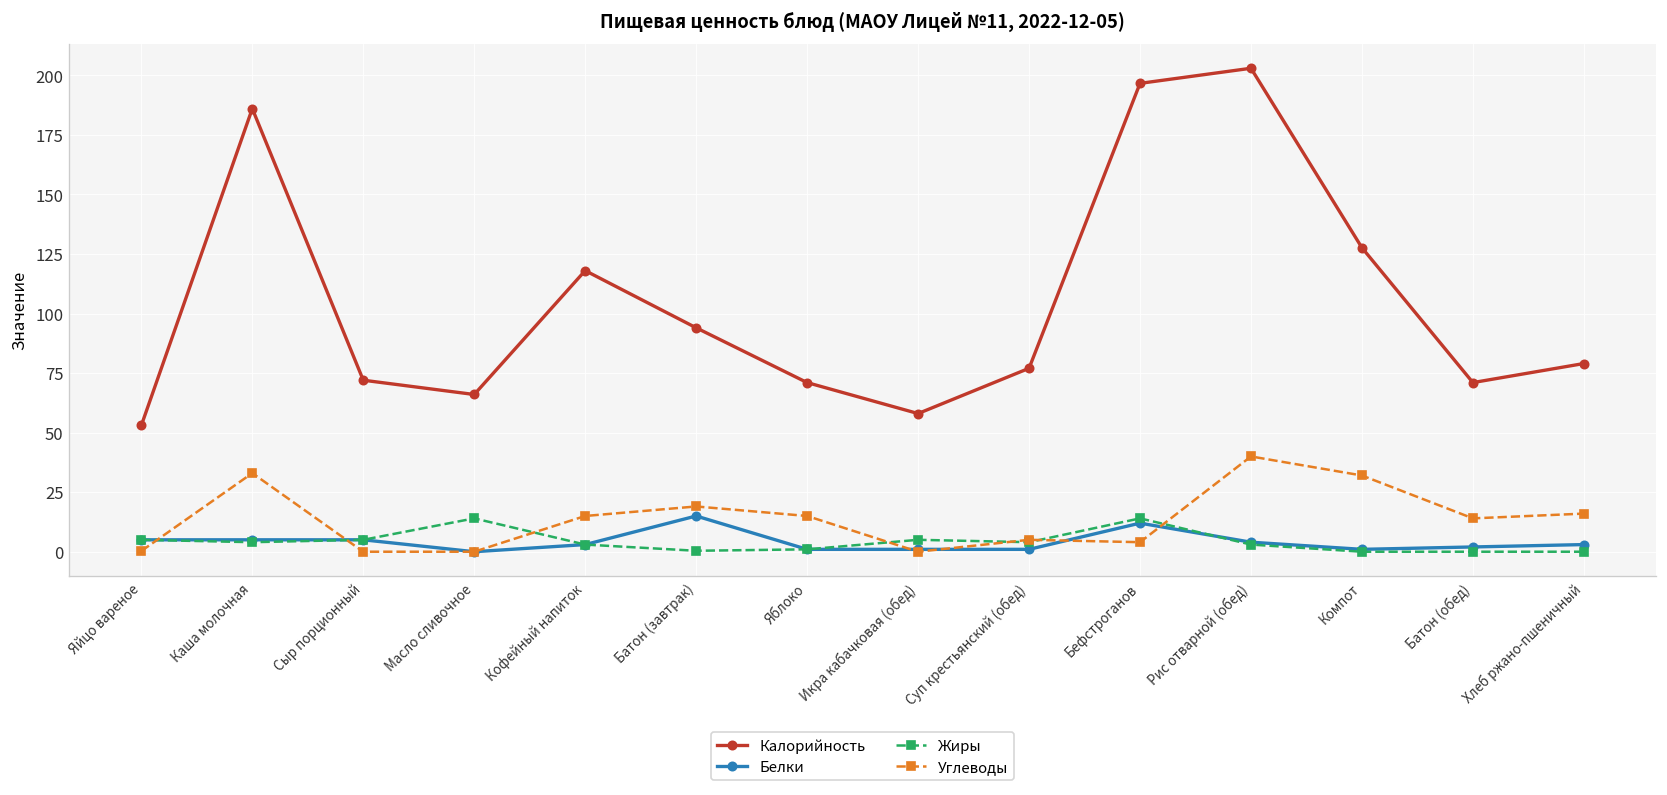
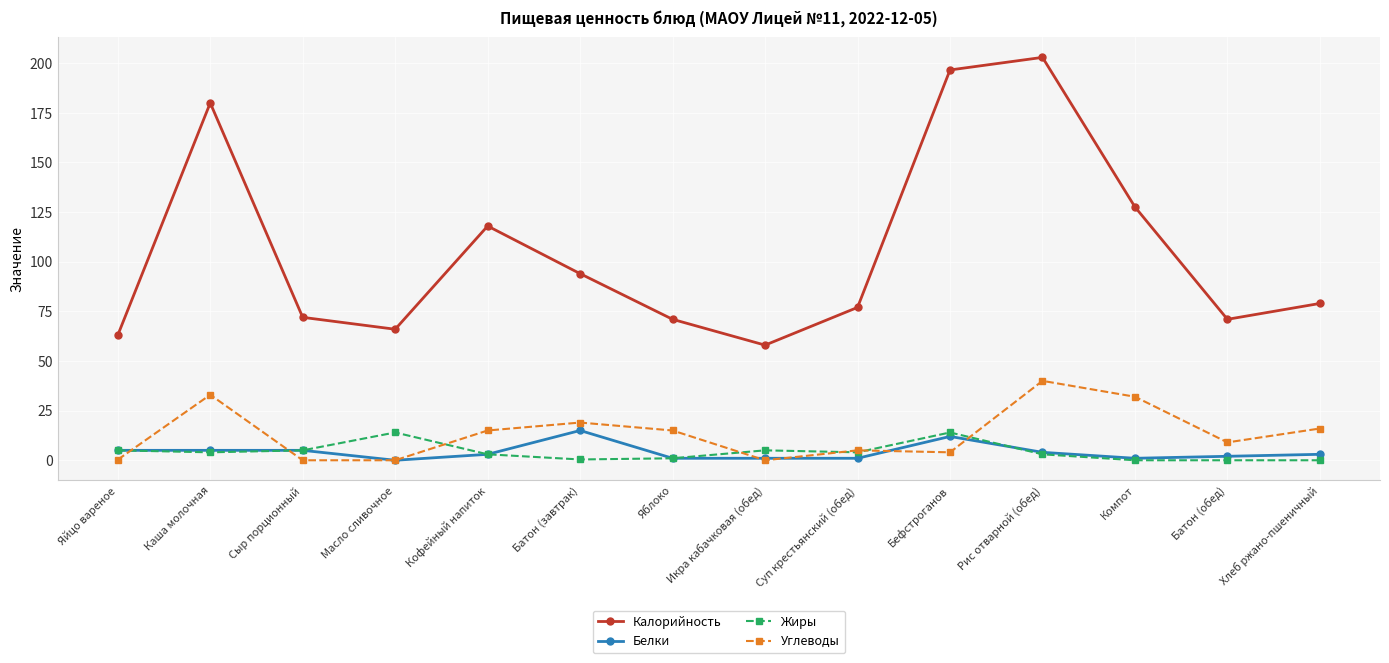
  {
    "Калорийность": {
-     "Яйцо вареное": 53,
-     "Каша молочная": 186,
+     "Яйцо вареное": 63,
+     "Каша молочная": 180,
      "Сыр порционный": 72,
      "Масло сливочное": 66,
      "Кофейный напиток": 118,
      "Батон (завтрак)": 94,
      "Яблоко": 71,
      "Икра кабачковая (обед)": 58,
      "Суп крестьянский (обед)": 77,
      "Бефстроганов": 197,
      "Рис отварной (обед)": 203,
      "Компот": 128,
      "Батон (обед)": 71,
      "Хлеб ржано-пшеничный": 79
    },
    "Белки": {
      "Батон (завтрак)": 15,
      "Суп крестьянский (обед)": 1,
      "Бефстроганов": 12,
      "Батон (обед)": 2,
      "Хлеб ржано-пшеничный": 3
    },
    "Жиры": {
      "Масло сливочное": 14,
      "Батон (завтрак)": 0,
      "Икра кабачковая (обед)": 5,
      "Бефстроганов": 14,
      "Батон (обед)": 0,
      "Хлеб ржано-пшеничный": 0
    },
    "Углеводы": {
      "Яйцо вареное": 0,
      "Каша молочная": 33,
      "Сыр порционный": 0,
      "Кофейный напиток": 15,
      "Батон (завтрак)": 19,
      "Яблоко": 15,
      "Бефстроганов": 4,
      "Рис отварной (обед)": 40,
      "Компот": 32,
-     "Батон (обед)": 14,
+     "Батон (обед)": 9,
      "Хлеб ржано-пшеничный": 16
    }
  }
